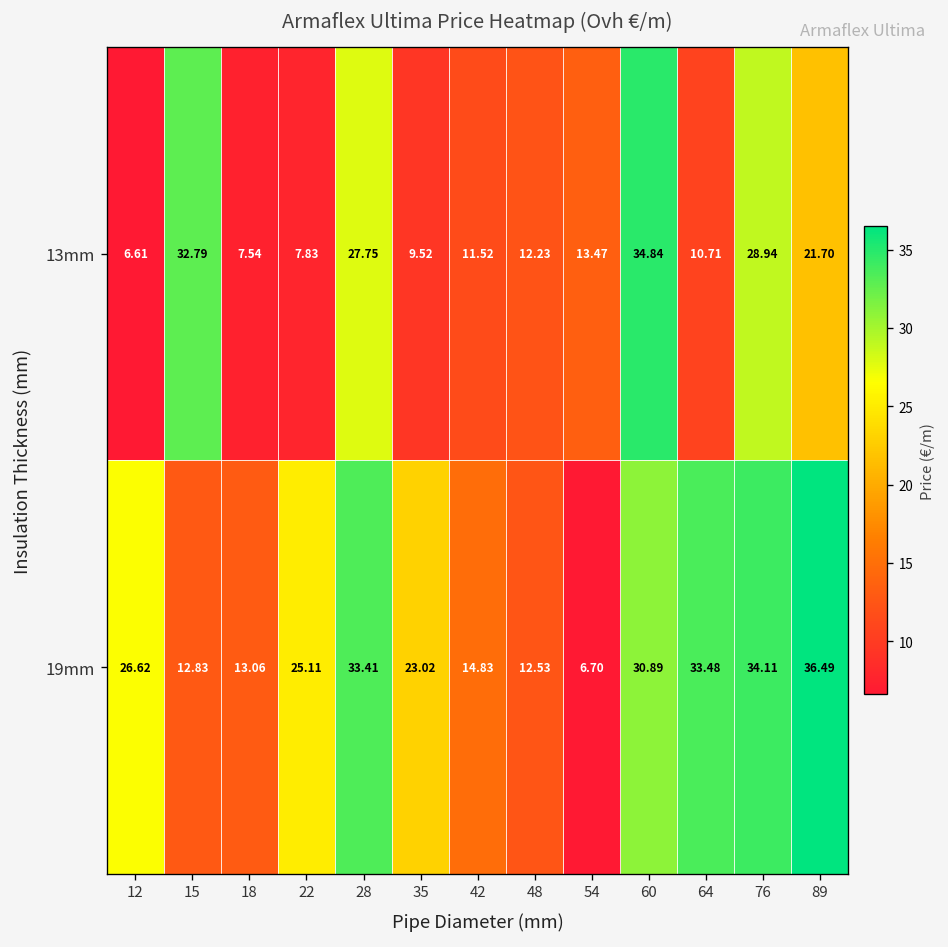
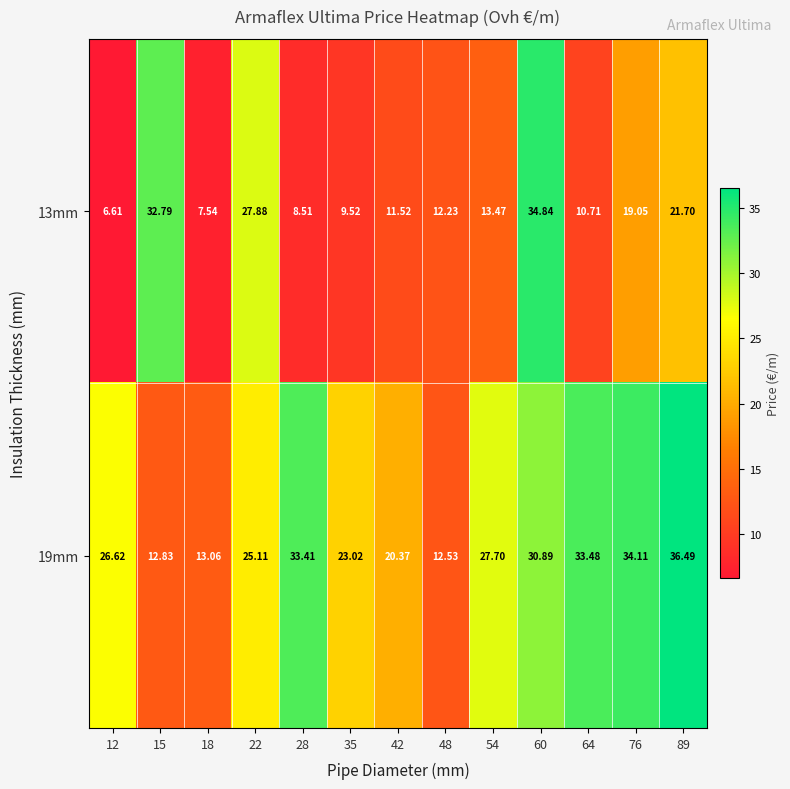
  {
    "13mm": {
      "12": 6.61,
      "15": 32.79,
      "18": 7.54,
-     "22": 7.83,
-     "28": 27.75,
+     "22": 27.88,
+     "28": 8.51,
      "35": 9.52,
      "42": 11.52,
      "48": 12.23,
      "54": 13.47,
      "60": 34.84,
      "64": 10.71,
-     "76": 28.94,
+     "76": 19.05,
      "89": 21.70
    },
    "19mm": {
      "12": 26.62,
      "15": 12.83,
      "18": 13.06,
      "22": 25.11,
      "28": 33.41,
      "35": 23.02,
-     "42": 14.83,
+     "42": 20.37,
      "48": 12.53,
-     "54": 6.70,
+     "54": 27.70,
      "60": 30.89,
      "64": 33.48,
      "76": 34.11,
      "89": 36.49
    }
  }
